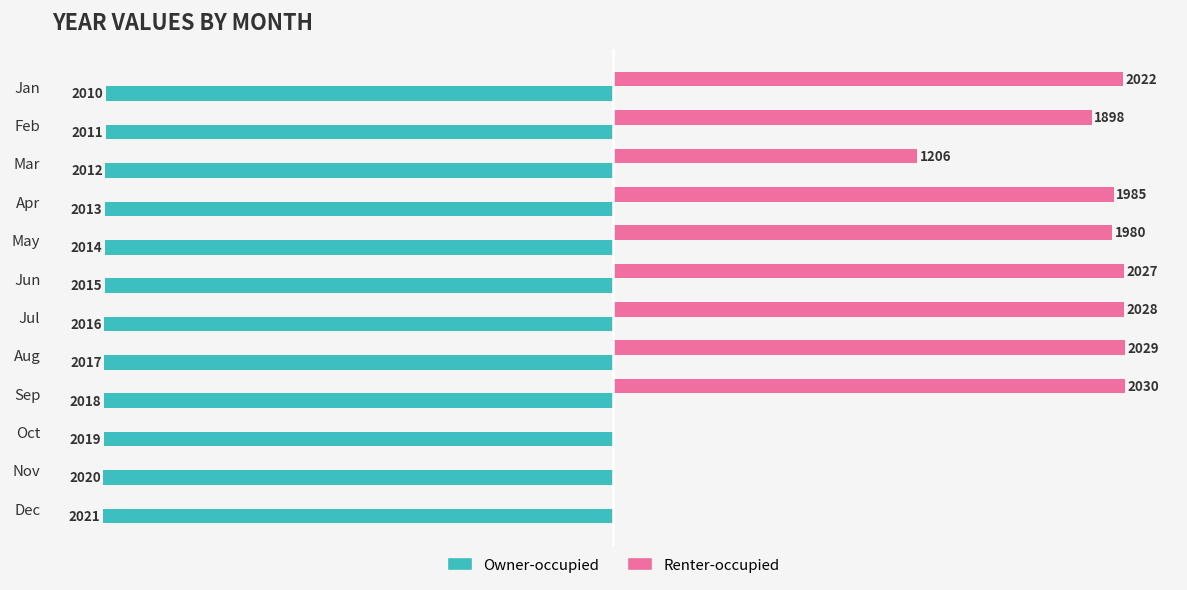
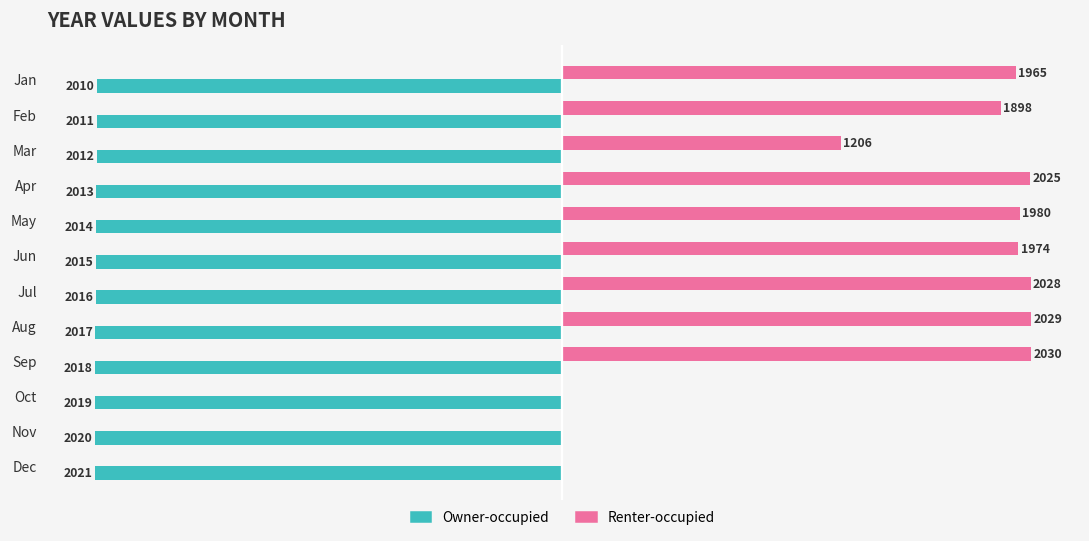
  {
    "Renter-occupied": {
-     "Jan": 2022,
+     "Jan": 1965,
      "Feb": 1898,
      "Mar": 1206,
-     "Apr": 1985,
+     "Apr": 2025,
      "May": 1980,
-     "Jun": 2027,
+     "Jun": 1974,
      "Jul": 2028,
      "Aug": 2029,
      "Sep": 2030
    }
  }
